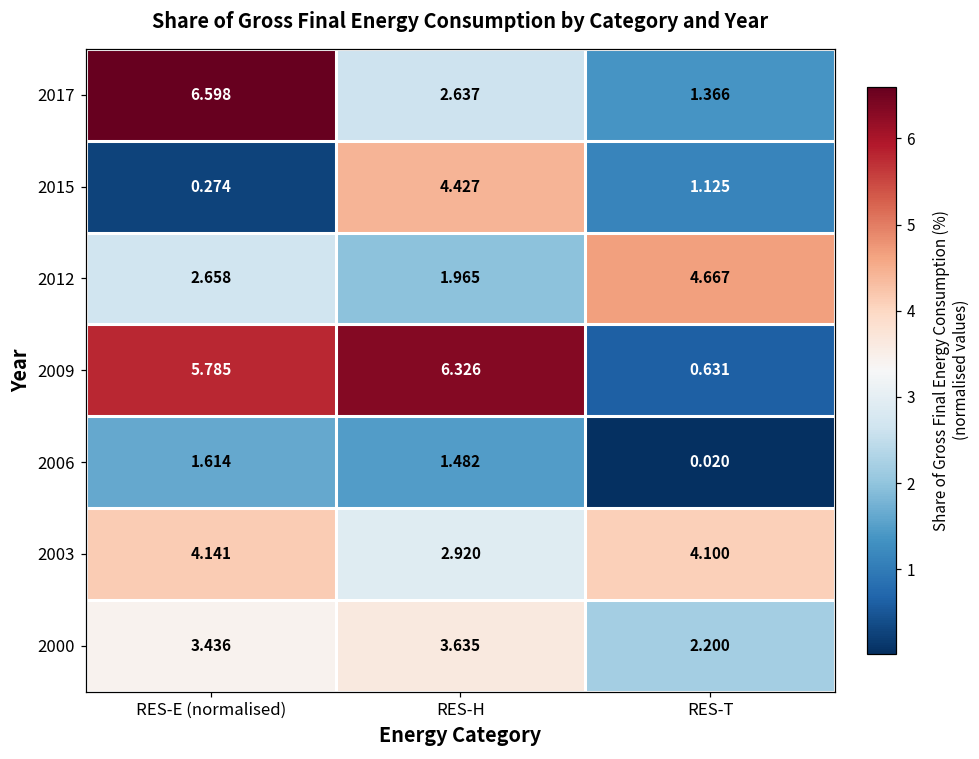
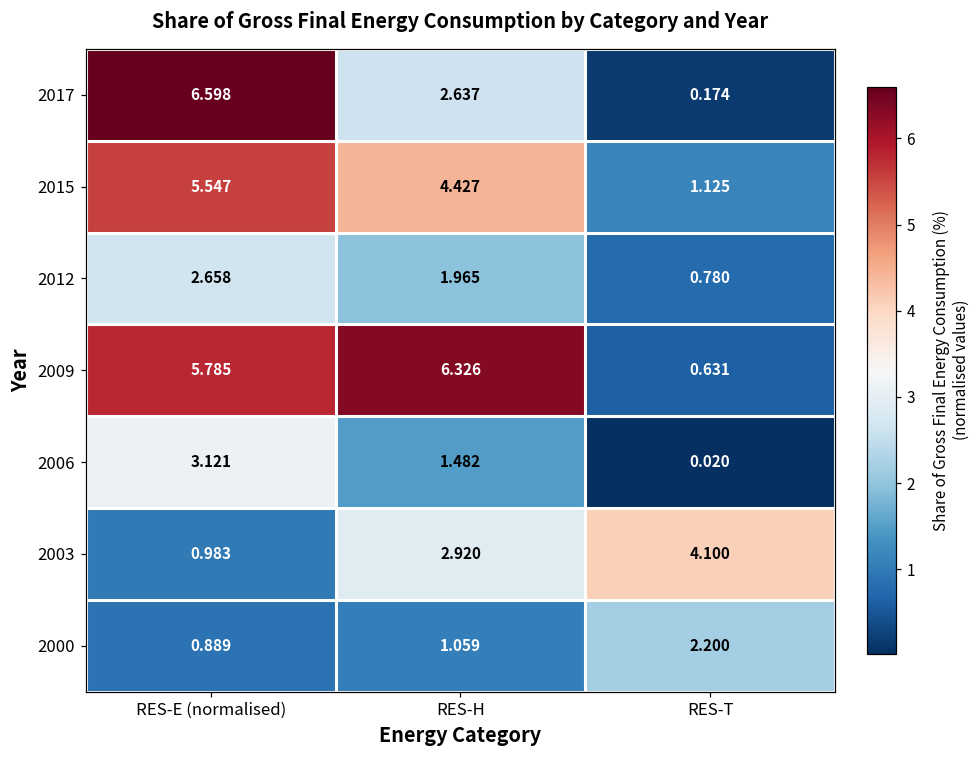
  {
    "2017": {
      "RES-E (normalised)": 6.598,
      "RES-H": 2.637,
-     "RES-T": 1.366
+     "RES-T": 0.174
    },
    "2015": {
-     "RES-E (normalised)": 0.274,
+     "RES-E (normalised)": 5.547,
      "RES-H": 4.427,
      "RES-T": 1.125
    },
    "2012": {
      "RES-E (normalised)": 2.658,
      "RES-H": 1.965,
-     "RES-T": 4.667
+     "RES-T": 0.780
    },
    "2009": {
      "RES-E (normalised)": 5.785,
      "RES-H": 6.326,
      "RES-T": 0.631
    },
    "2006": {
-     "RES-E (normalised)": 1.614,
+     "RES-E (normalised)": 3.121,
      "RES-H": 1.482,
      "RES-T": 0.020
    },
    "2003": {
-     "RES-E (normalised)": 4.141,
+     "RES-E (normalised)": 0.983,
      "RES-H": 2.920,
      "RES-T": 4.100
    },
    "2000": {
-     "RES-E (normalised)": 3.436,
-     "RES-H": 3.635,
+     "RES-E (normalised)": 0.889,
+     "RES-H": 1.059,
      "RES-T": 2.200
    }
  }
